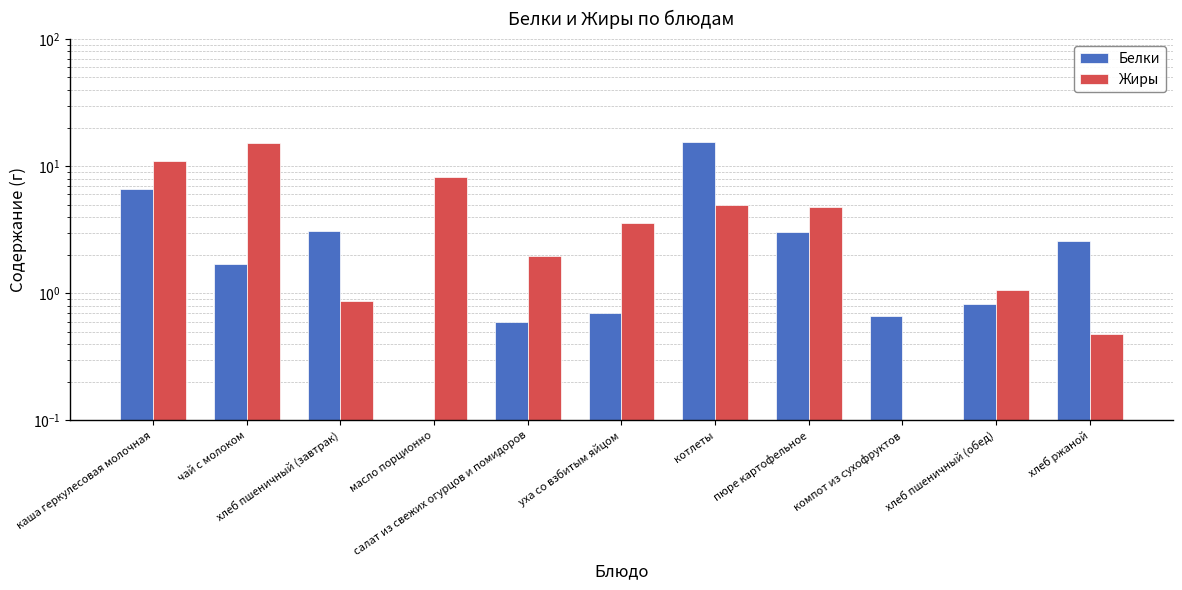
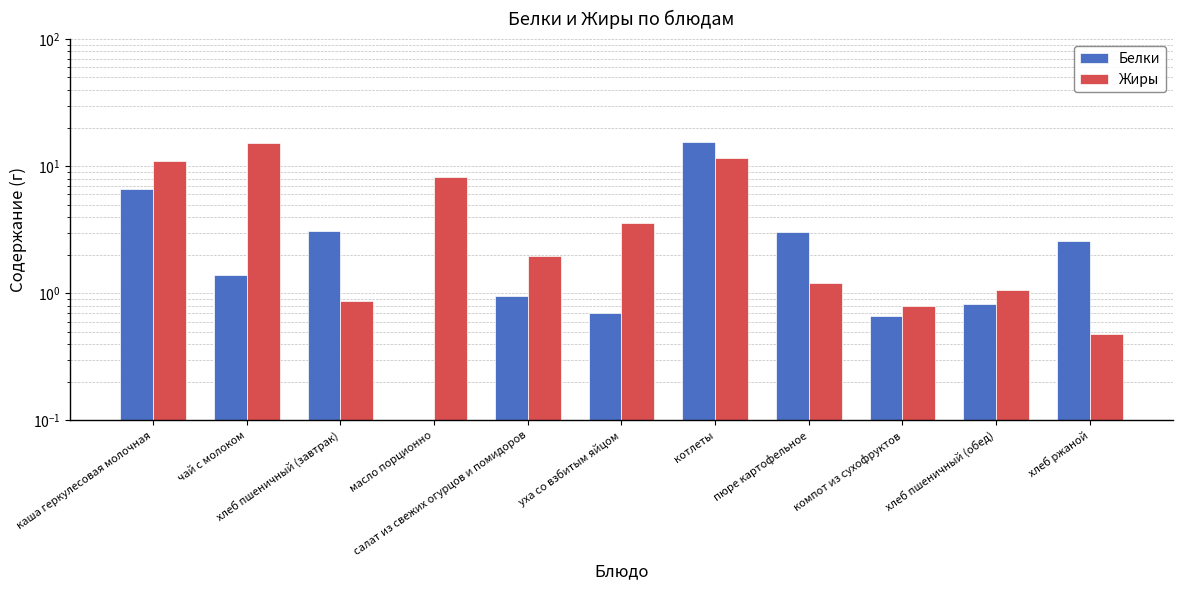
  {
    "Белки": {
      "каша геркулесовая молочная": 7,
-     "чай с молоком": 1.7,
+     "чай с молоком": 1.4,
      "хлеб пшеничный (завтрак)": 3.1,
-     "салат из свежих огурцов и помидоров": 0.6,
+     "салат из свежих огурцов и помидоров": 1.0,
      "уха со взбитым яйцом": 0.7,
      "котлеты": 16,
      "пюре картофельное": 3.1,
      "компот из сухофруктов": 0.7,
      "хлеб пшеничный (обед)": 0.8,
      "хлеб ржаной": 2.6
    },
    "Жиры": {
      "каша геркулесовая молочная": 11,
      "чай с молоком": 15,
      "хлеб пшеничный (завтрак)": 0.9,
      "масло порционно": 8,
      "салат из свежих огурцов и помидоров": 2.0,
      "уха со взбитым яйцом": 3.6,
-     "котлеты": 5.0,
-     "пюре картофельное": 4.8,
-     "компот из сухофруктов": 0.1,
+     "котлеты": 12,
+     "пюре картофельное": 1.2,
+     "компот из сухофруктов": 0.8,
      "хлеб пшеничный (обед)": 1.1,
      "хлеб ржаной": 0.5
    }
  }
